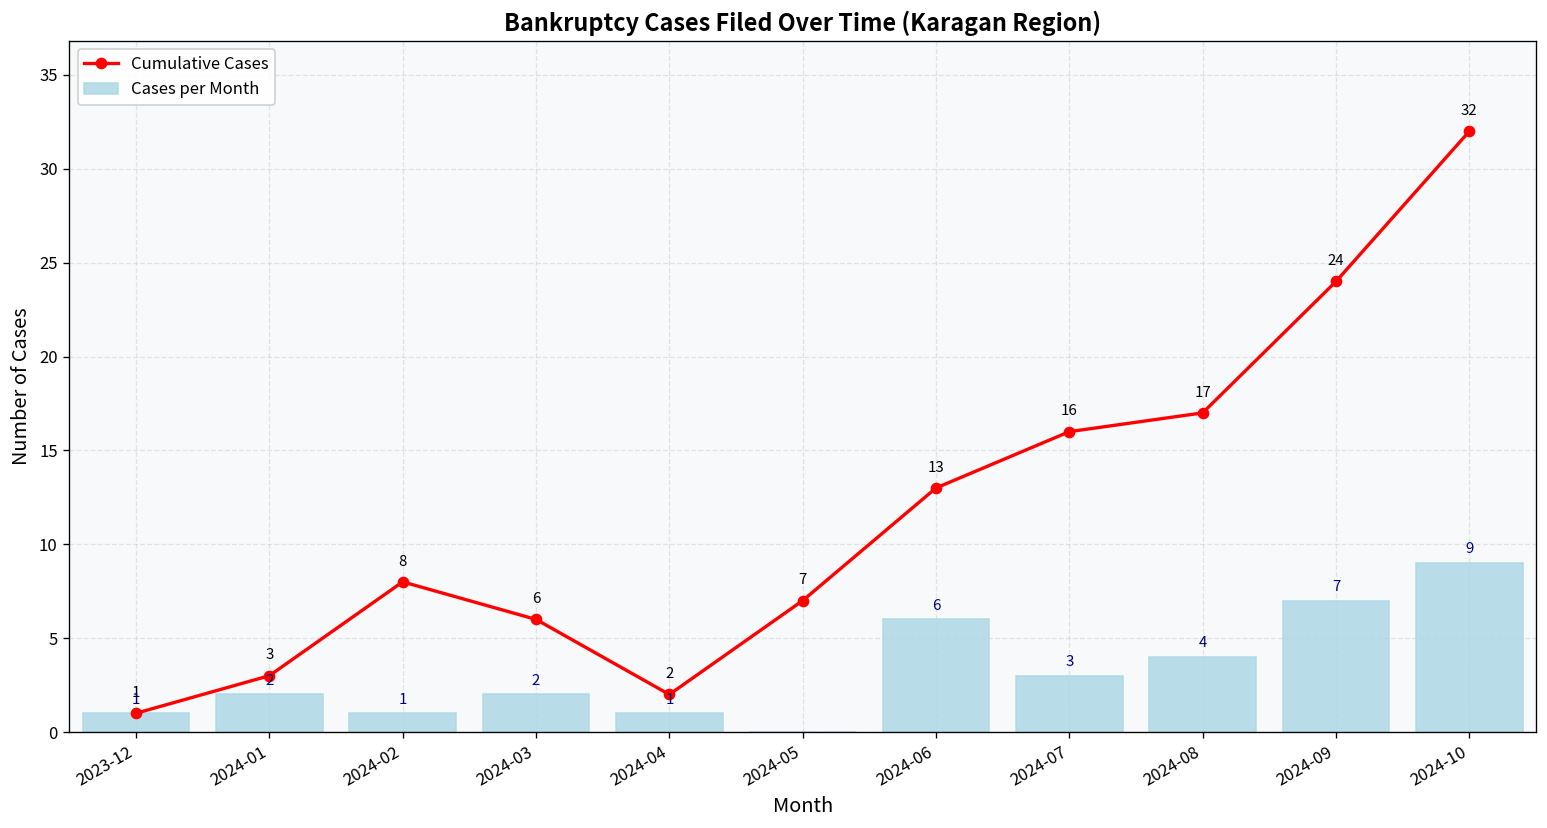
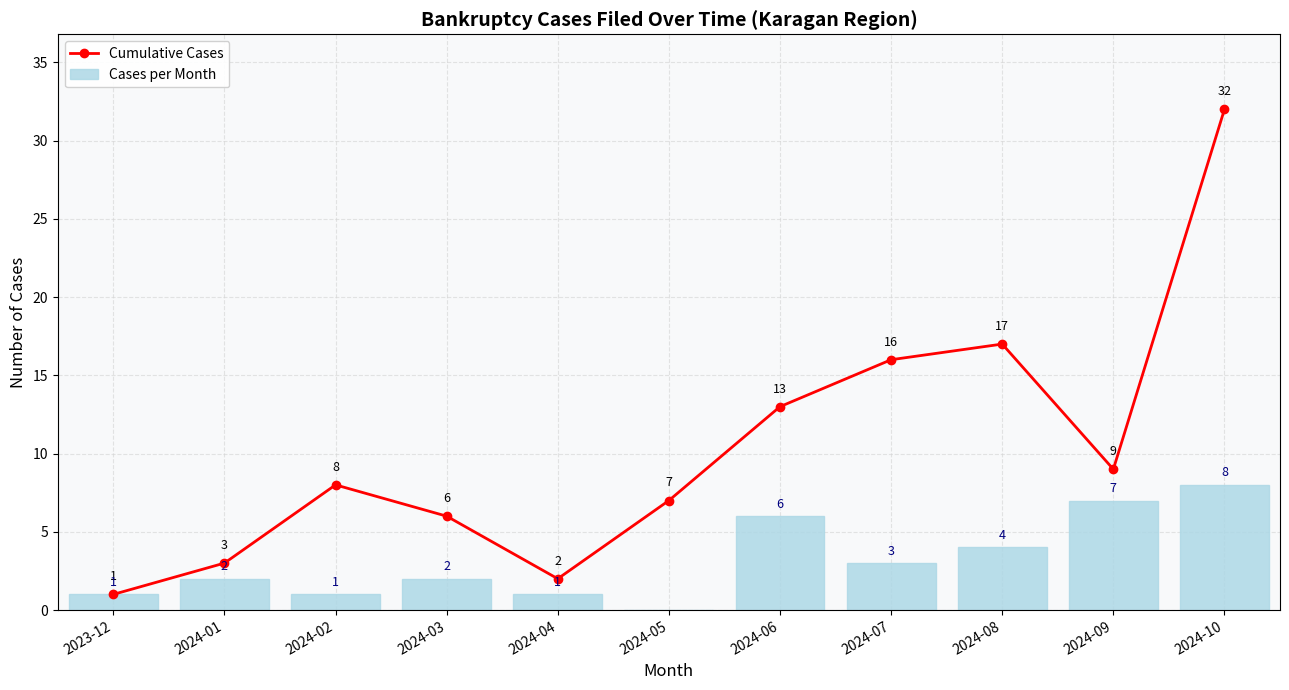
  {
    "Cumulative Cases": {
      "2024-01": 3,
      "2024-02": 8,
      "2024-03": 6,
      "2024-04": 2,
      "2024-05": 7,
      "2024-06": 13,
      "2024-07": 16,
      "2024-08": 17,
-     "2024-09": 24,
+     "2024-09": 9,
      "2024-10": 32
    },
    "Cases per Month": {
      "2024-02": 1,
      "2024-03": 2,
      "2024-06": 6,
      "2024-07": 3,
      "2024-08": 4,
      "2024-09": 7,
-     "2024-10": 9
+     "2024-10": 8
    }
  }
